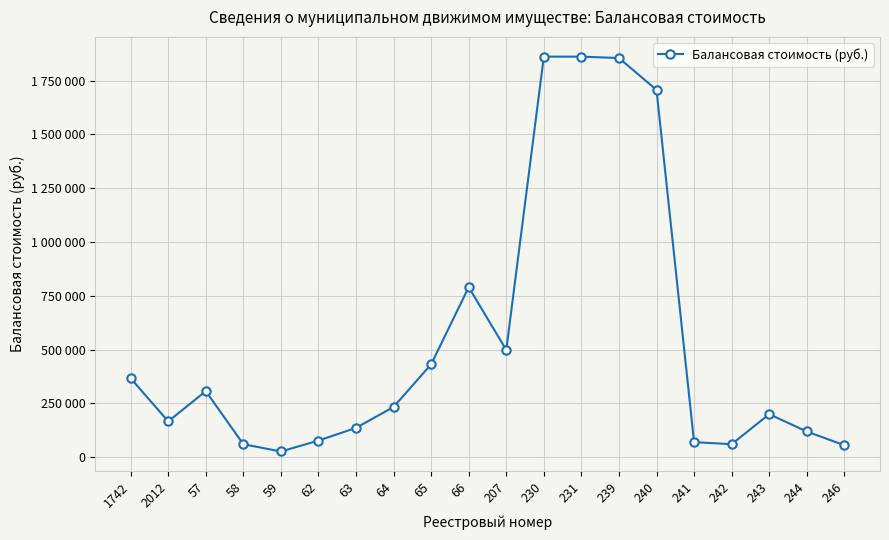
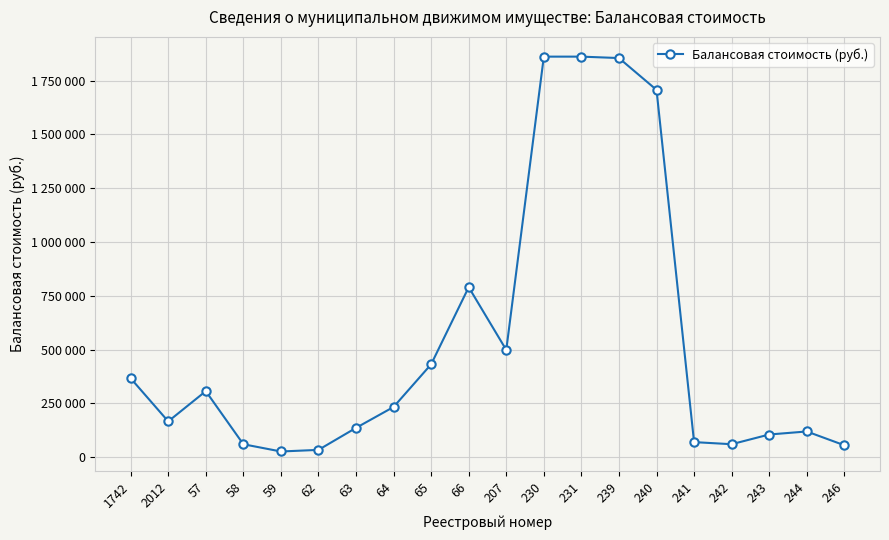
  {
    "1742": 370000,
    "2012": 170000,
    "57": 310000,
    "58": 60000,
    "59": 30000,
-   "62": 80000,
+   "62": 30000,
    "63": 140000,
    "64": 230000,
    "65": 430000,
    "66": 790000,
    "207": 500000,
    "230": 1860000,
    "231": 1860000,
    "239": 1850000,
    "240": 1710000,
    "241": 70000,
    "242": 60000,
-   "243": 200000,
+   "243": 110000,
    "244": 120000,
    "246": 60000
  }
